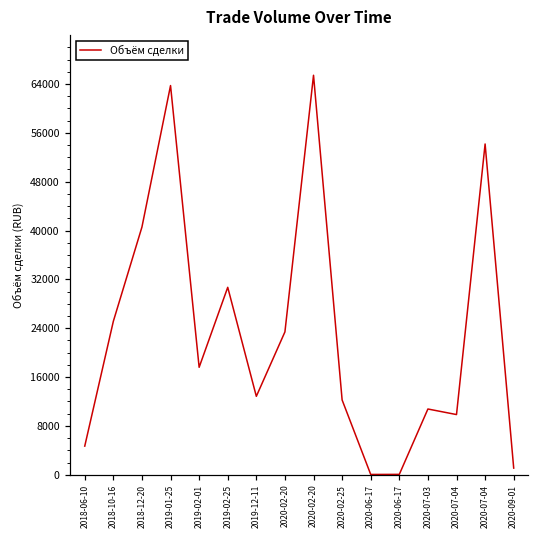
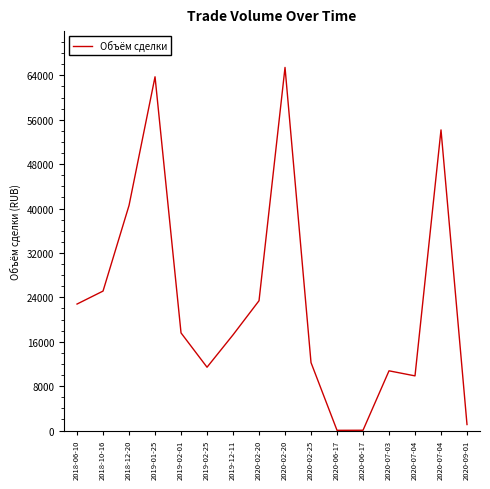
  {
-   "2018-06-10": 5000,
+   "2018-06-10": 23000,
    "2018-10-16": 25000,
    "2018-12-20": 41000,
    "2019-01-25": 64000,
    "2019-02-01": 18000,
-   "2019-02-25": 31000,
-   "2019-12-11": 13000,
+   "2019-02-25": 11000,
+   "2019-12-11": 17000,
    "2020-02-25": 12000,
    "2020-07-03": 11000,
    "2020-09-01": 1000
  }
